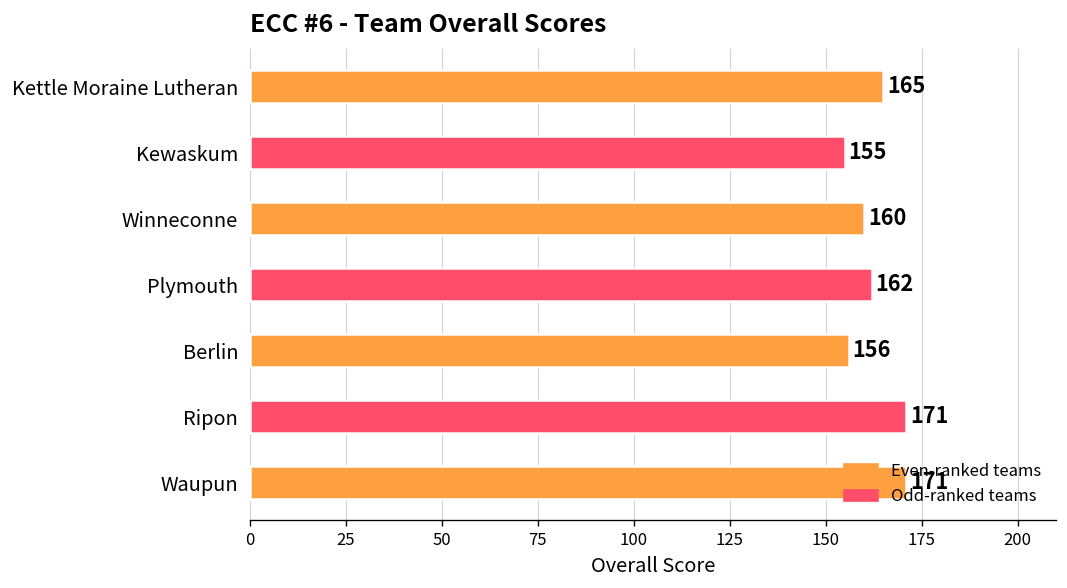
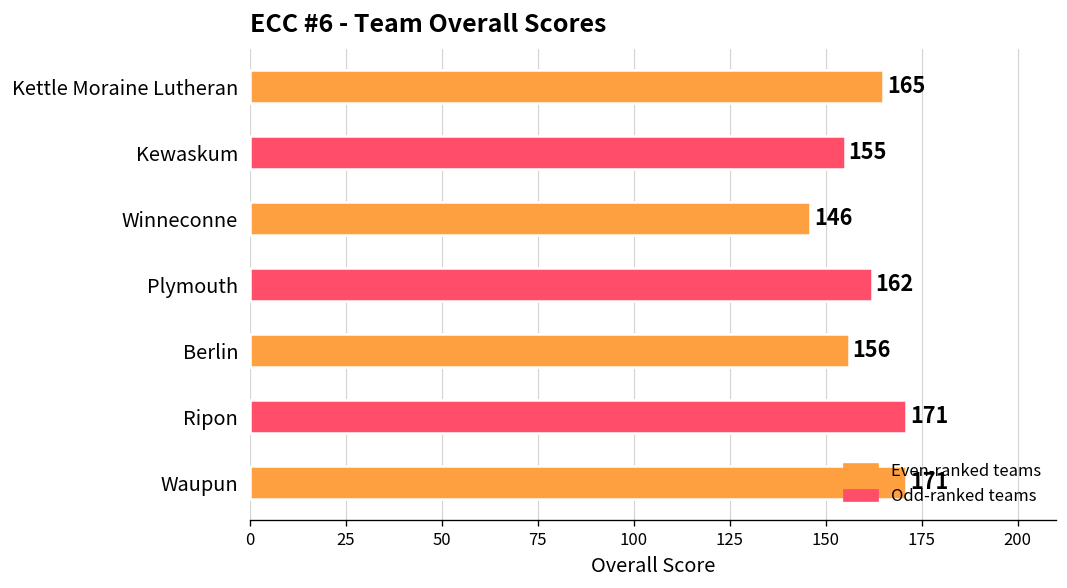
  {
    "Kettle Moraine Lutheran": 165,
    "Kewaskum": 155,
-   "Winneconne": 160,
+   "Winneconne": 146,
    "Plymouth": 162,
    "Berlin": 156,
    "Ripon": 171,
    "Waupun": 171
  }
